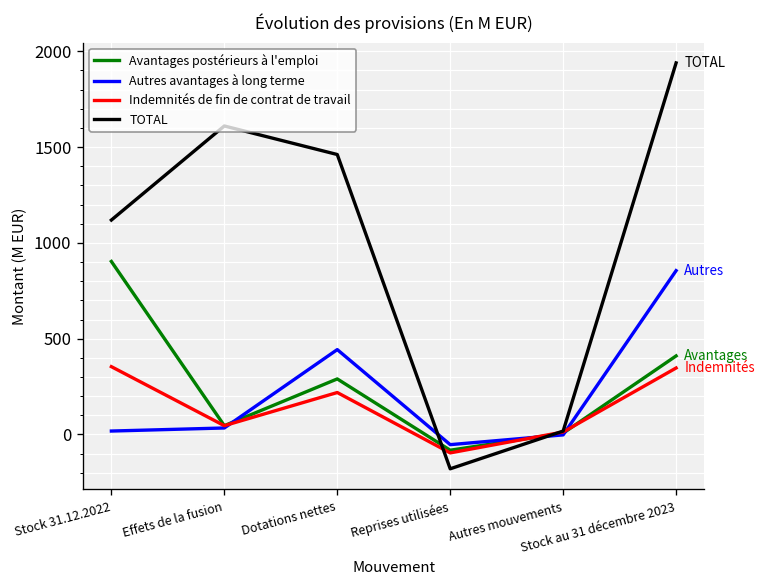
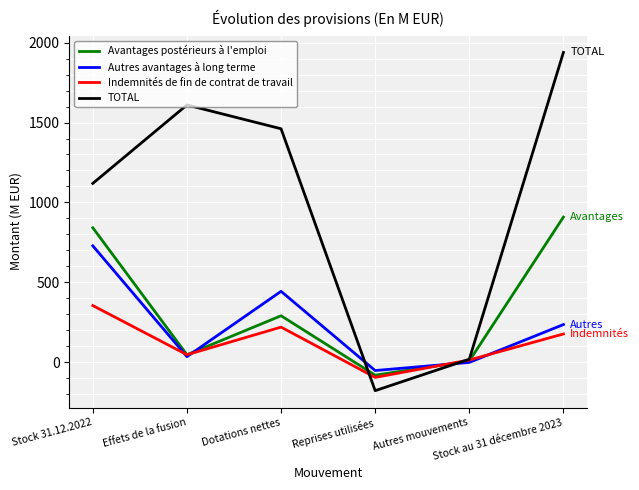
  {
    "Avantages postérieurs à l'emploi": {
-     "Stock 31.12.2022": 900,
+     "Stock 31.12.2022": 840,
      "Dotations nettes": 290,
-     "Stock au 31 décembre 2023": 410
+     "Stock au 31 décembre 2023": 910
    },
    "Autres avantages à long terme": {
-     "Stock 31.12.2022": 20,
+     "Stock 31.12.2022": 730,
      "Dotations nettes": 440,
      "Reprises utilisées": -50,
-     "Stock au 31 décembre 2023": 860
+     "Stock au 31 décembre 2023": 240
    },
    "Indemnités de fin de contrat de travail": {
      "Stock 31.12.2022": 350,
      "Dotations nettes": 220,
-     "Stock au 31 décembre 2023": 350
+     "Stock au 31 décembre 2023": 180
    },
    "TOTAL": {
      "Stock 31.12.2022": 1120,
      "Dotations nettes": 1460,
      "Reprises utilisées": -180,
      "Stock au 31 décembre 2023": 1940
    }
  }
